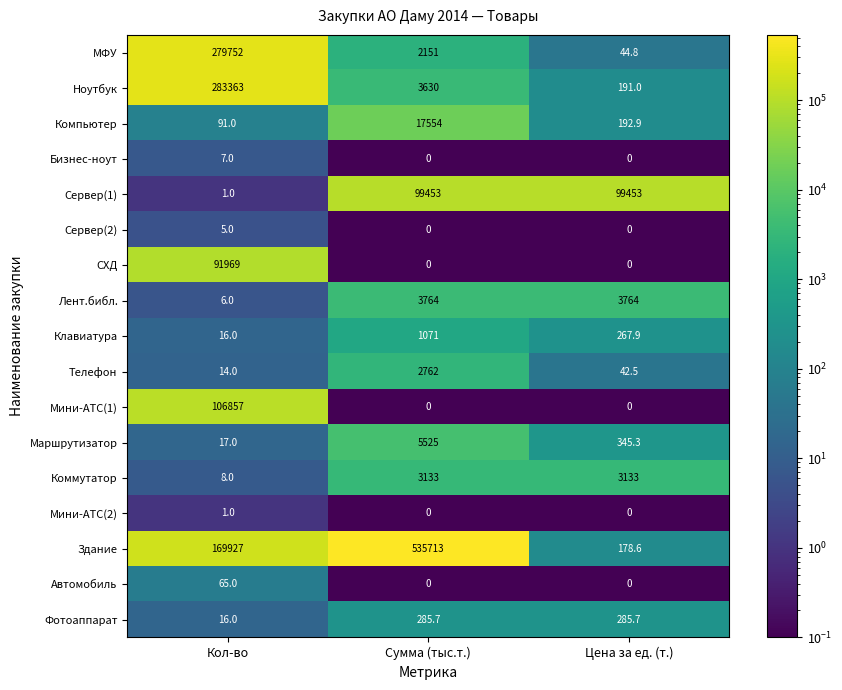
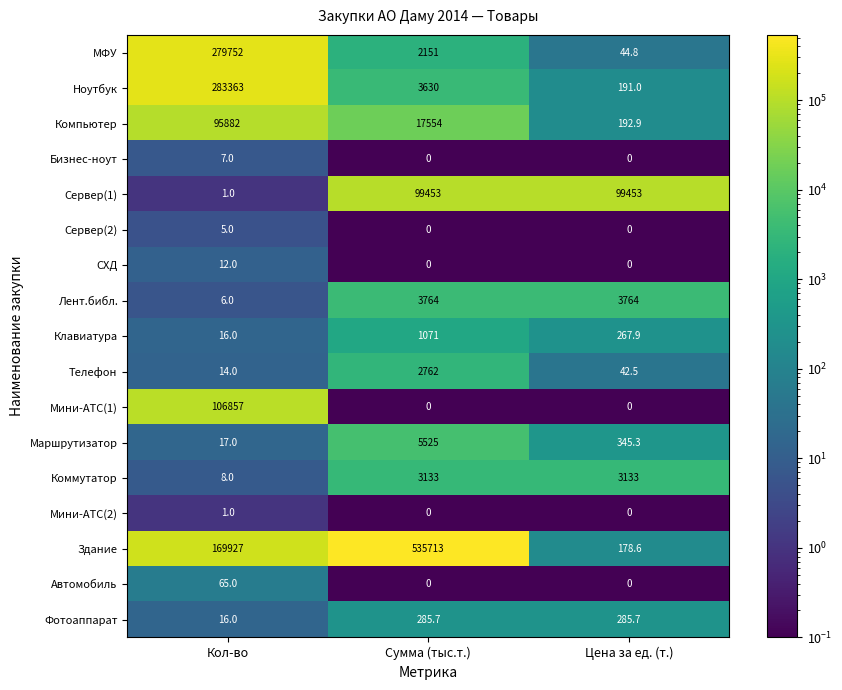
  {
    "МФУ": {
      "Кол-во": 279752,
      "Сумма (тыс.т.)": 2151,
      "Цена за ед. (т.)": 44.8
    },
    "Ноутбук": {
      "Кол-во": 283363,
      "Сумма (тыс.т.)": 3630,
      "Цена за ед. (т.)": 191.0
    },
    "Компьютер": {
-     "Кол-во": 91.0,
+     "Кол-во": 95882,
      "Сумма (тыс.т.)": 17554,
      "Цена за ед. (т.)": 192.9
    },
    "Бизнес-ноут": {
      "Кол-во": 7.0,
      "Сумма (тыс.т.)": 0,
      "Цена за ед. (т.)": 0
    },
    "Сервер(1)": {
      "Кол-во": 1.0,
      "Сумма (тыс.т.)": 99453,
      "Цена за ед. (т.)": 99453
    },
    "Сервер(2)": {
      "Кол-во": 5.0,
      "Сумма (тыс.т.)": 0,
      "Цена за ед. (т.)": 0
    },
    "СХД": {
-     "Кол-во": 91969,
+     "Кол-во": 12.0,
      "Сумма (тыс.т.)": 0,
      "Цена за ед. (т.)": 0
    },
    "Лент.библ.": {
      "Кол-во": 6.0,
      "Сумма (тыс.т.)": 3764,
      "Цена за ед. (т.)": 3764
    },
    "Клавиатура": {
      "Кол-во": 16.0,
      "Сумма (тыс.т.)": 1071,
      "Цена за ед. (т.)": 267.9
    },
    "Телефон": {
      "Кол-во": 14.0,
      "Сумма (тыс.т.)": 2762,
      "Цена за ед. (т.)": 42.5
    },
    "Мини-АТС(1)": {
      "Кол-во": 106857,
      "Сумма (тыс.т.)": 0,
      "Цена за ед. (т.)": 0
    },
    "Маршрутизатор": {
      "Кол-во": 17.0,
      "Сумма (тыс.т.)": 5525,
      "Цена за ед. (т.)": 345.3
    },
    "Коммутатор": {
      "Кол-во": 8.0,
      "Сумма (тыс.т.)": 3133,
      "Цена за ед. (т.)": 3133
    },
    "Мини-АТС(2)": {
      "Кол-во": 1.0,
      "Сумма (тыс.т.)": 0,
      "Цена за ед. (т.)": 0
    },
    "Здание": {
      "Кол-во": 169927,
      "Сумма (тыс.т.)": 535713,
      "Цена за ед. (т.)": 178.6
    },
    "Автомобиль": {
      "Кол-во": 65.0,
      "Сумма (тыс.т.)": 0,
      "Цена за ед. (т.)": 0
    },
    "Фотоаппарат": {
      "Кол-во": 16.0,
      "Сумма (тыс.т.)": 285.7,
      "Цена за ед. (т.)": 285.7
    }
  }
